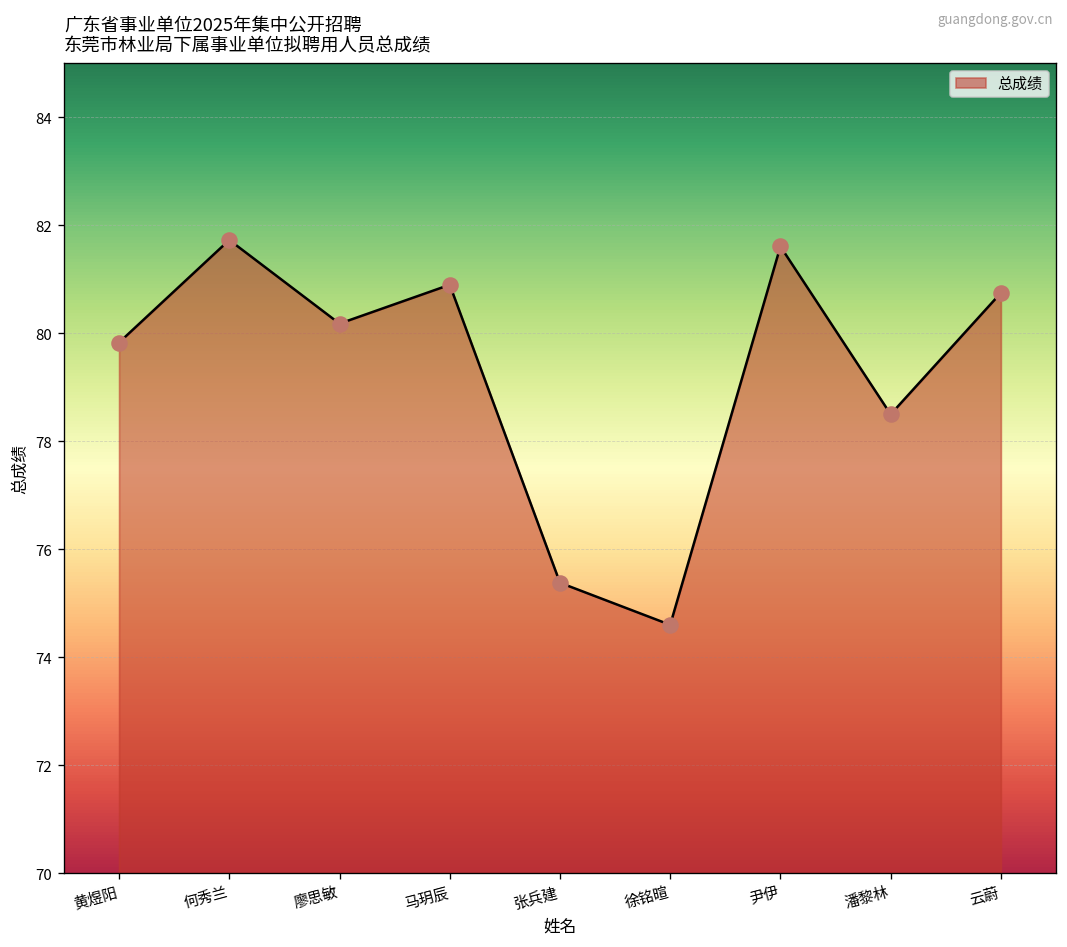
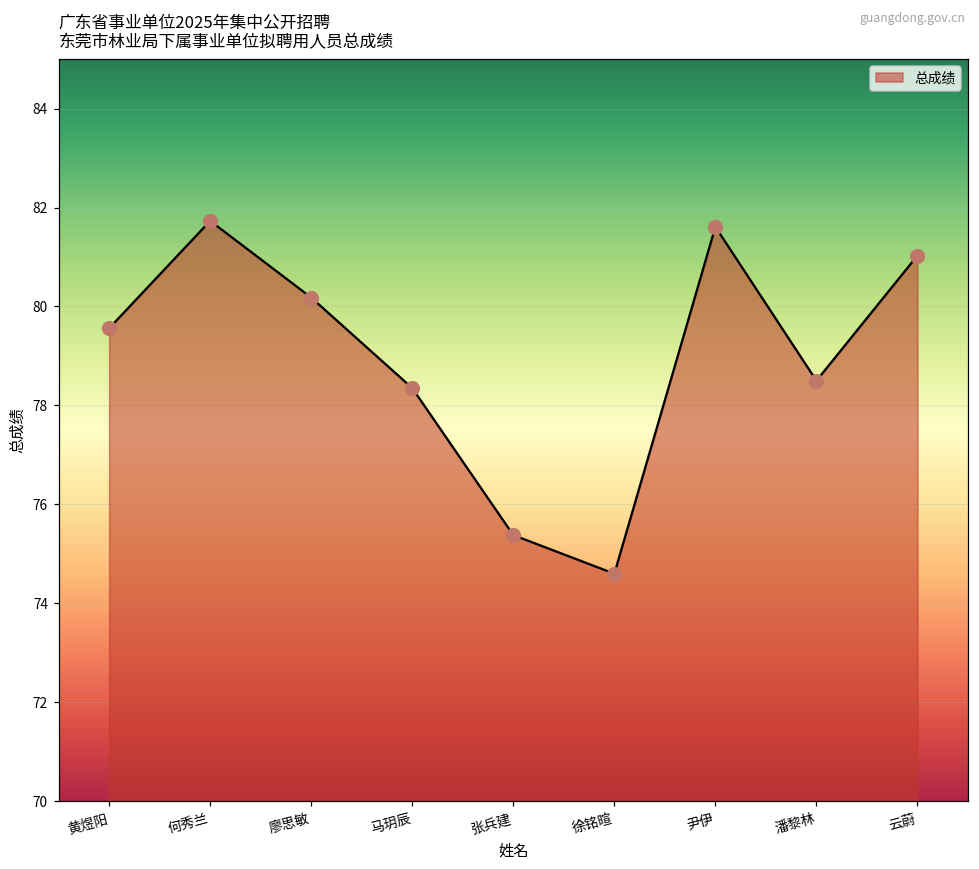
  {
-   "黄煜阳": 79.8,
+   "黄煜阳": 79.6,
    "何秀兰": 81.7,
    "廖思敏": 80.2,
-   "马玥辰": 80.9,
+   "马玥辰": 78.4,
    "张兵建": 75.4,
    "徐铭暄": 74.6,
    "尹伊": 81.6,
    "潘黎林": 78.5,
-   "云蔚": 80.8
+   "云蔚": 81.0
  }
